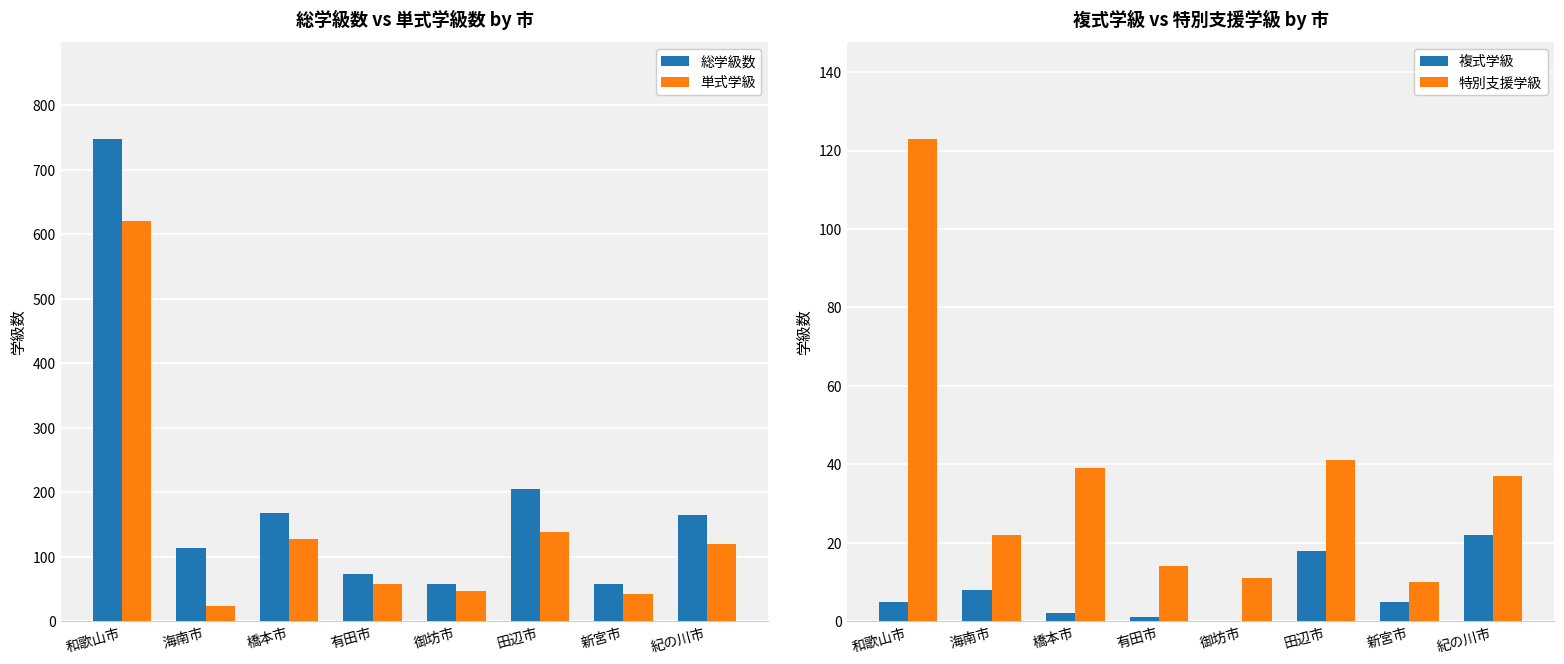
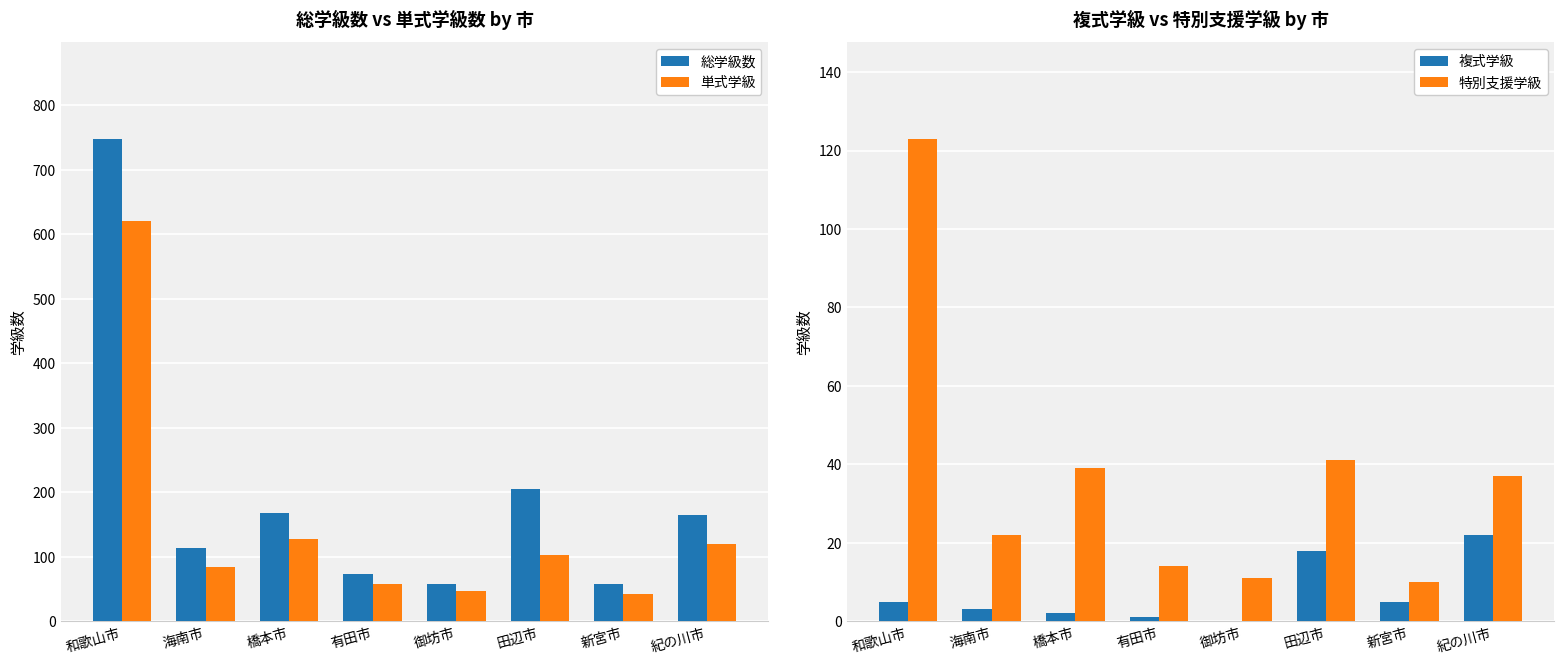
  {
    "総学級数 vs 単式学級数 by 市": {
      "総学級数": {
        "和歌山市": 750,
        "海南市": 110,
        "橋本市": 170,
        "有田市": 70,
        "御坊市": 60,
        "田辺市": 210,
        "新宮市": 60,
        "紀の川市": 160
      },
      "単式学級": {
        "和歌山市": 620,
-       "海南市": 20,
+       "海南市": 80,
        "橋本市": 130,
        "有田市": 60,
        "御坊市": 50,
-       "田辺市": 140,
+       "田辺市": 100,
        "新宮市": 40,
        "紀の川市": 120
      }
    },
    "複式学級 vs 特別支援学級 by 市": {
      "複式学級": {
        "和歌山市": 5,
-       "海南市": 8,
+       "海南市": 3,
        "橋本市": 2,
        "有田市": 1,
        "御坊市": 0,
        "田辺市": 18,
        "新宮市": 5,
        "紀の川市": 22
      },
      "特別支援学級": {
        "和歌山市": 123,
        "海南市": 22,
        "橋本市": 39,
        "有田市": 14,
        "御坊市": 11,
        "田辺市": 41,
        "新宮市": 10,
        "紀の川市": 37
      }
    }
  }
